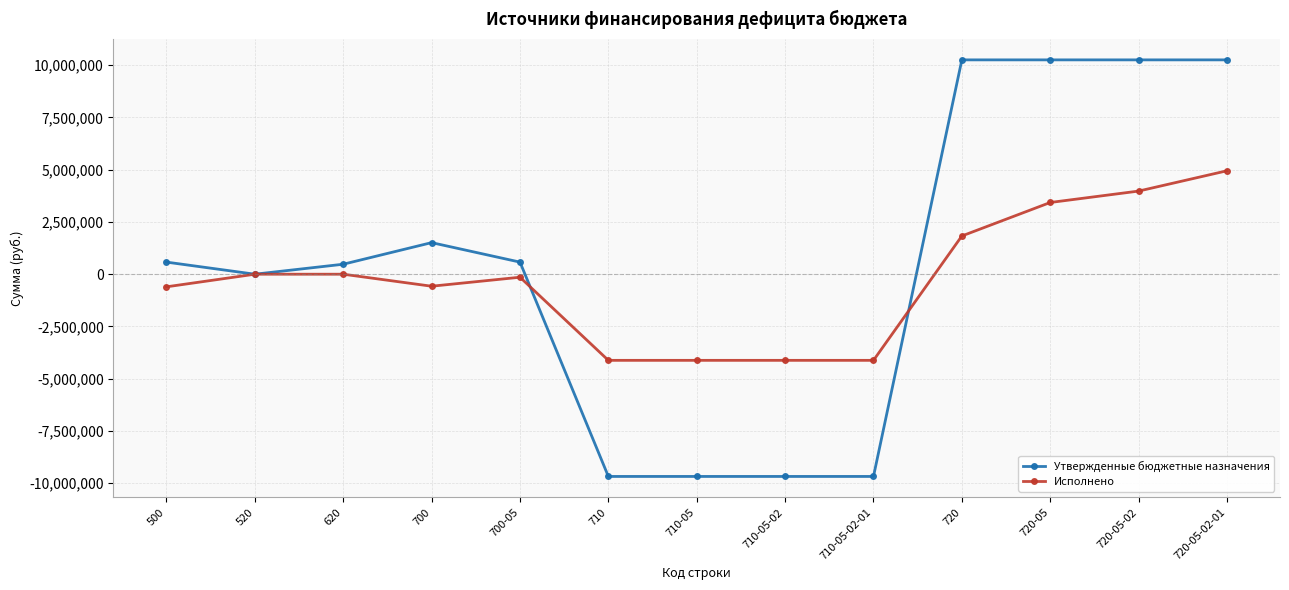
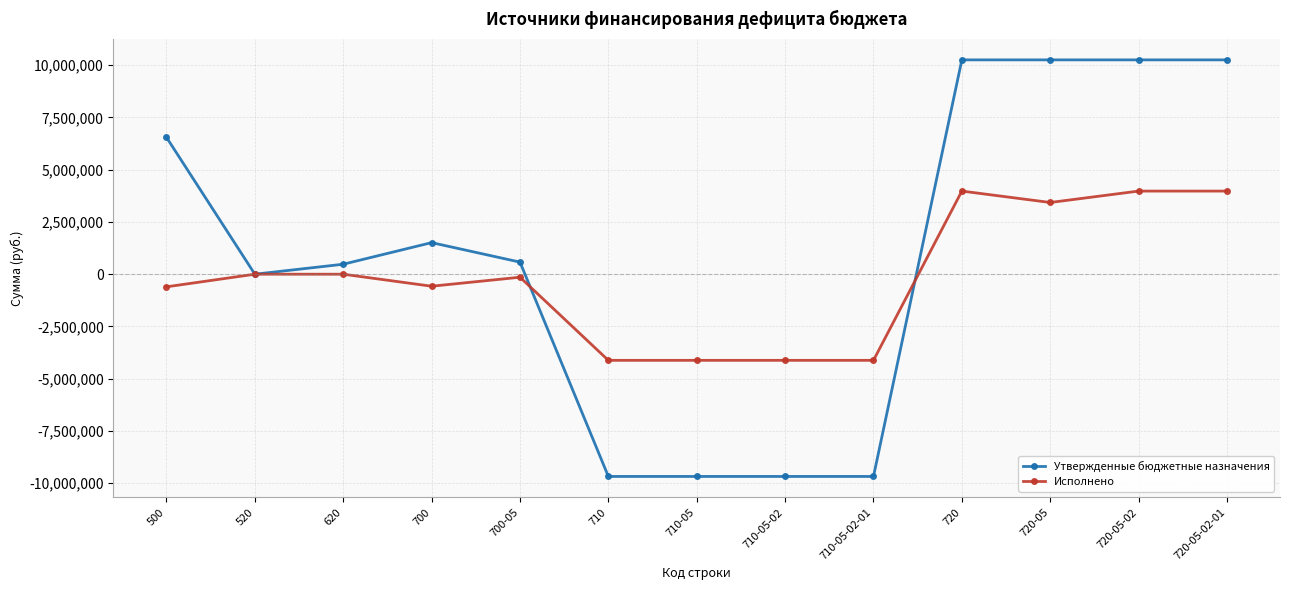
  {
    "Утвержденные бюджетные назначения": {
-     "500": "600,000",
+     "500": "6,500,000",
      "620": "500,000",
      "700": "1,500,000",
      "700-05": "600,000",
      "710": "-9,700,000",
      "710-05": "-9,700,000",
      "710-05-02": "-9,700,000",
      "710-05-02-01": "-9,700,000",
      "720": "10,300,000",
      "720-05": "10,300,000",
      "720-05-02": "10,300,000",
      "720-05-02-01": "10,300,000"
    },
    "Исполнено": {
      "500": "-600,000",
      "620": "0",
      "700": "-600,000",
      "700-05": "-100,000",
      "710": "-4,100,000",
      "710-05": "-4,100,000",
      "710-05-02": "-4,100,000",
      "710-05-02-01": "-4,100,000",
-     "720": "1,800,000",
+     "720": "4,000,000",
      "720-05": "3,400,000",
      "720-05-02": "4,000,000",
-     "720-05-02-01": "4,900,000"
+     "720-05-02-01": "4,000,000"
    }
  }
